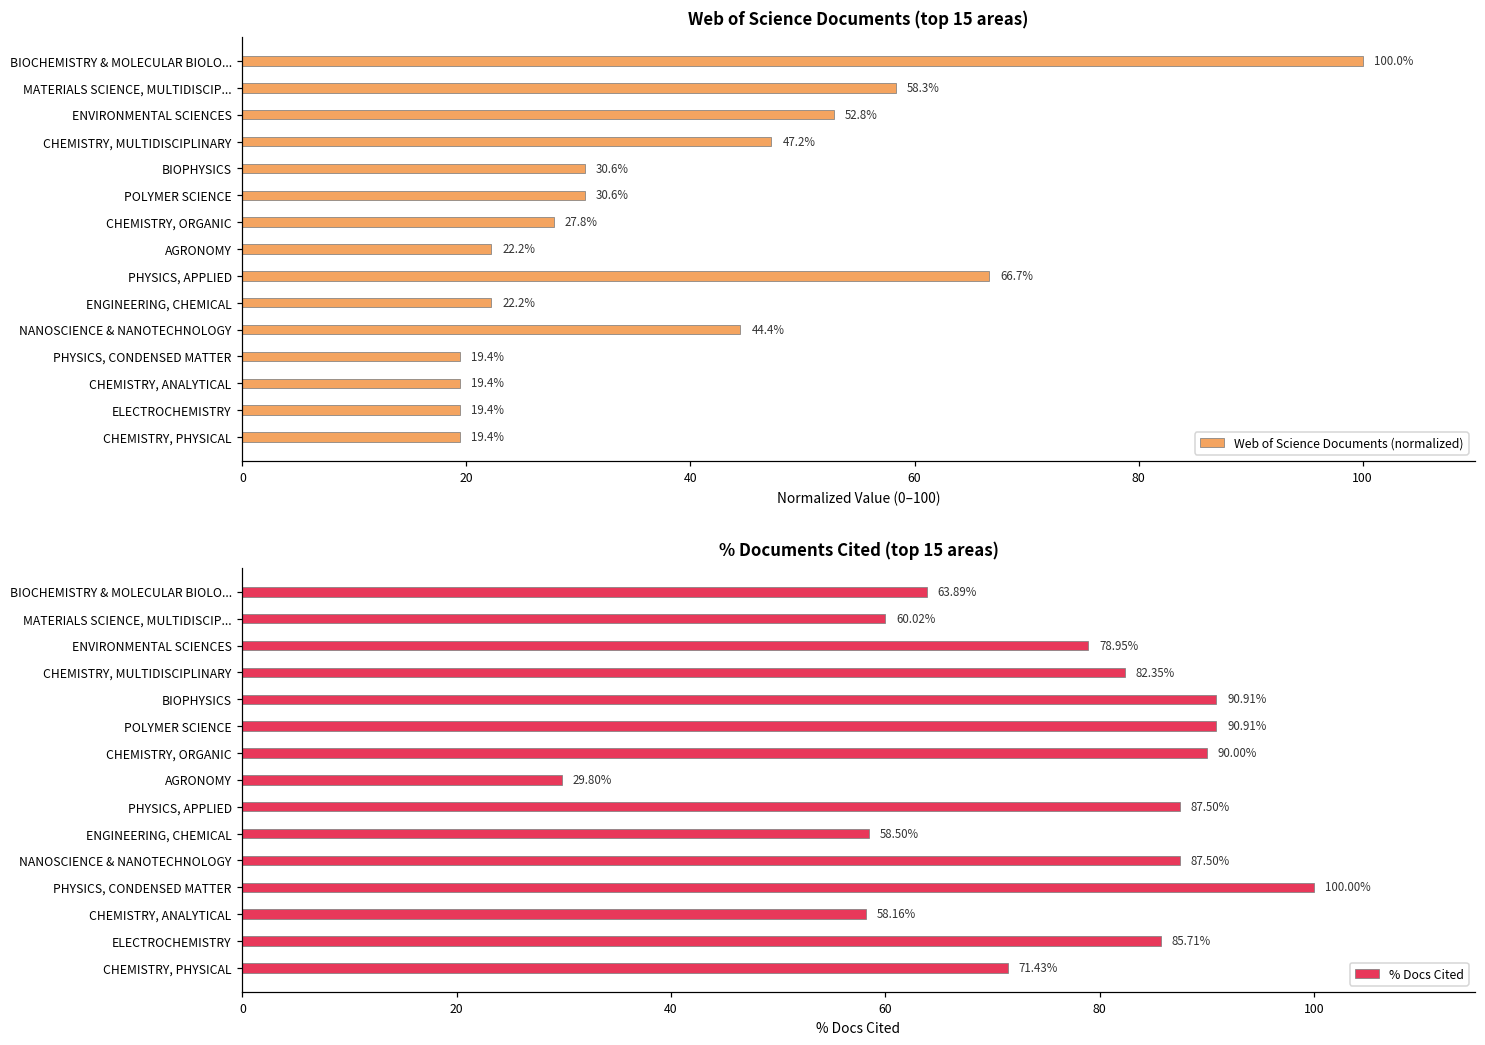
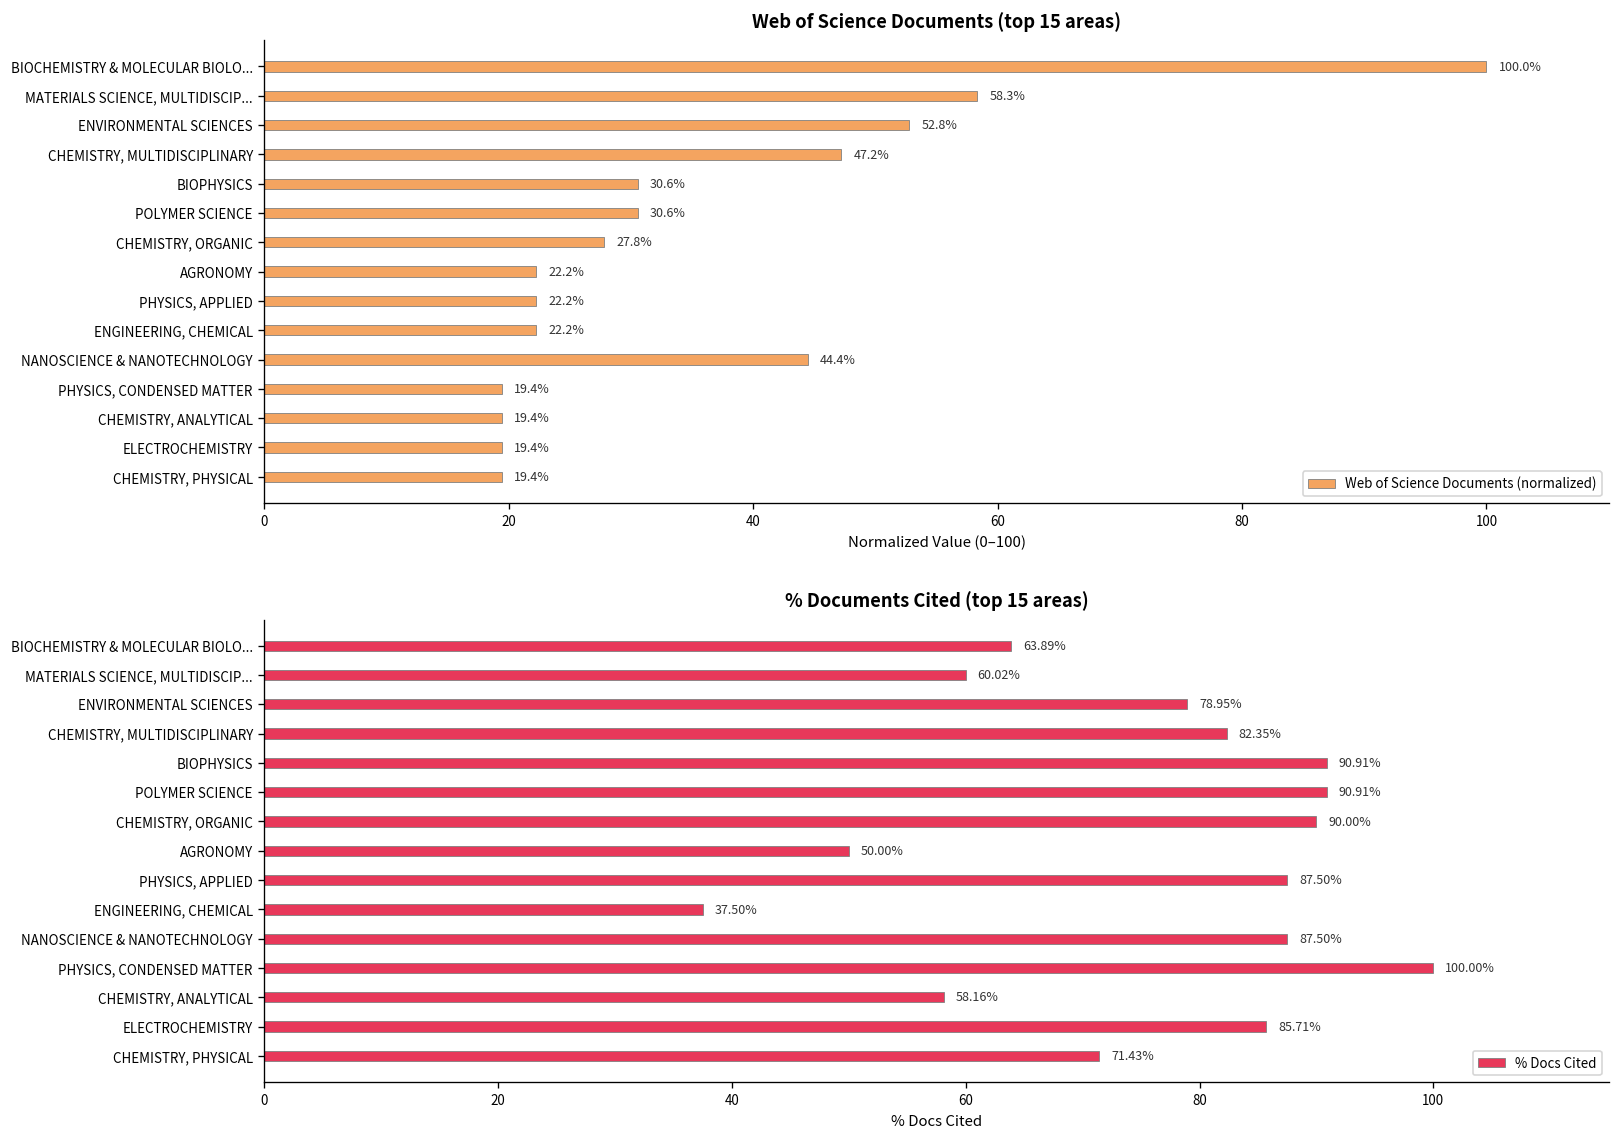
  {
    "Web of Science Documents (top 15 areas)": {
      "BIOCHEMISTRY & MOLECULAR BIOLO...": "100.0%",
      "MATERIALS SCIENCE, MULTIDISCIP...": "58.3%",
      "ENVIRONMENTAL SCIENCES": "52.8%",
      "CHEMISTRY, MULTIDISCIPLINARY": "47.2%",
      "BIOPHYSICS": "30.6%",
      "POLYMER SCIENCE": "30.6%",
      "CHEMISTRY, ORGANIC": "27.8%",
      "AGRONOMY": "22.2%",
-     "PHYSICS, APPLIED": "66.7%",
+     "PHYSICS, APPLIED": "22.2%",
      "ENGINEERING, CHEMICAL": "22.2%",
      "NANOSCIENCE & NANOTECHNOLOGY": "44.4%",
      "PHYSICS, CONDENSED MATTER": "19.4%",
      "CHEMISTRY, ANALYTICAL": "19.4%",
      "ELECTROCHEMISTRY": "19.4%",
      "CHEMISTRY, PHYSICAL": "19.4%"
    },
    "% Documents Cited (top 15 areas)": {
      "BIOCHEMISTRY & MOLECULAR BIOLO...": "63.89%",
      "MATERIALS SCIENCE, MULTIDISCIP...": "60.02%",
      "ENVIRONMENTAL SCIENCES": "78.95%",
      "CHEMISTRY, MULTIDISCIPLINARY": "82.35%",
      "BIOPHYSICS": "90.91%",
      "POLYMER SCIENCE": "90.91%",
      "CHEMISTRY, ORGANIC": "90.00%",
-     "AGRONOMY": "29.80%",
+     "AGRONOMY": "50.00%",
      "PHYSICS, APPLIED": "87.50%",
-     "ENGINEERING, CHEMICAL": "58.50%",
+     "ENGINEERING, CHEMICAL": "37.50%",
      "NANOSCIENCE & NANOTECHNOLOGY": "87.50%",
      "PHYSICS, CONDENSED MATTER": "100.00%",
      "CHEMISTRY, ANALYTICAL": "58.16%",
      "ELECTROCHEMISTRY": "85.71%",
      "CHEMISTRY, PHYSICAL": "71.43%"
    }
  }
